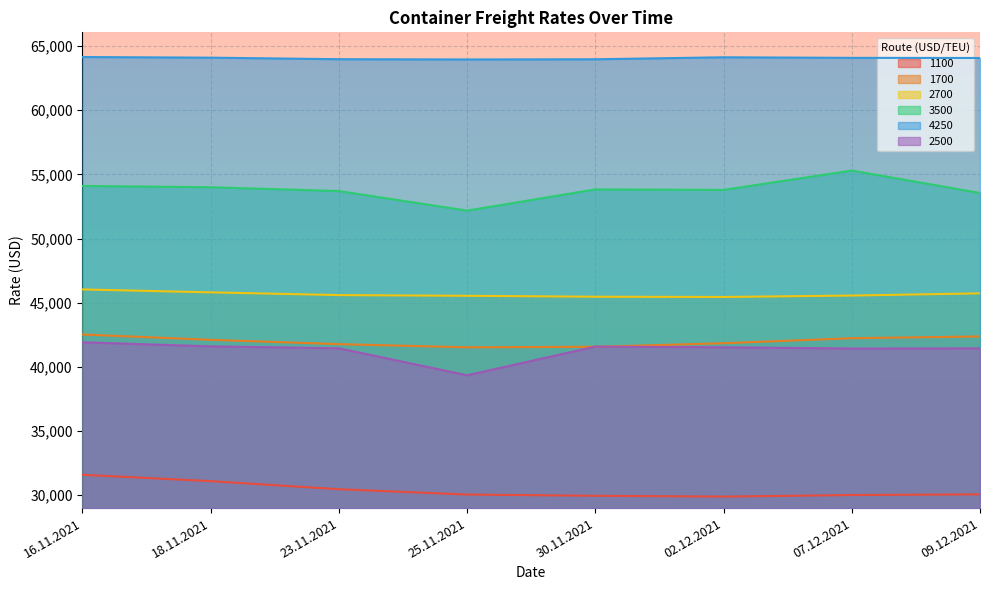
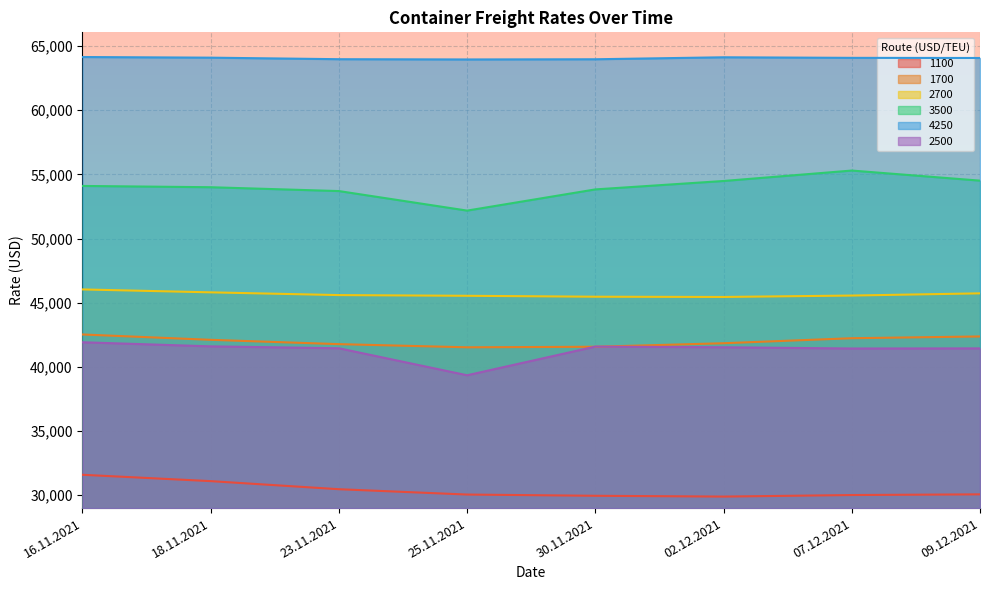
  {
    "2700": {
      "16.11.2021": "46,000",
      "18.11.2021": "45,800",
      "23.11.2021": "45,600",
      "25.11.2021": "45,500",
      "30.11.2021": "45,500",
      "02.12.2021": "45,400",
      "07.12.2021": "45,600",
      "09.12.2021": "45,700"
    },
    "3500": {
      "16.11.2021": "54,100",
      "18.11.2021": "54,000",
      "23.11.2021": "53,700",
      "25.11.2021": "52,200",
      "30.11.2021": "53,800",
-     "02.12.2021": "53,800",
+     "02.12.2021": "54,500",
      "07.12.2021": "55,300",
-     "09.12.2021": "53,600"
+     "09.12.2021": "54,500"
    },
    "4250": {
      "16.11.2021": "64,200",
      "18.11.2021": "64,100",
      "23.11.2021": "64,000",
      "25.11.2021": "64,000",
      "30.11.2021": "64,000",
      "02.12.2021": "64,100",
      "07.12.2021": "64,100",
      "09.12.2021": "64,100"
    },
    "2500": {
      "16.11.2021": "41,900",
      "18.11.2021": "41,600",
      "23.11.2021": "41,400",
      "25.11.2021": "39,300",
      "02.12.2021": "41,500",
      "07.12.2021": "41,400",
      "09.12.2021": "41,400"
    }
  }
